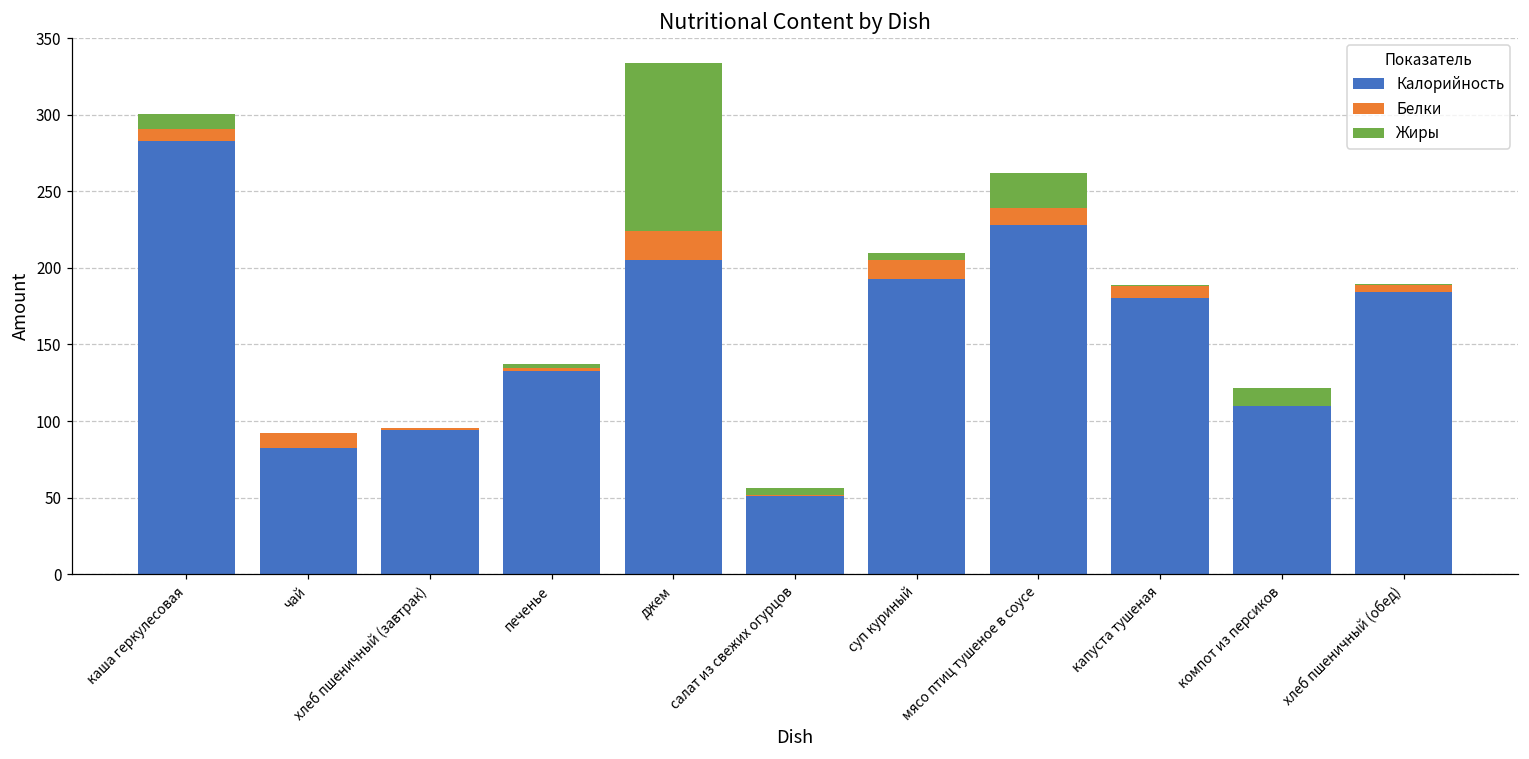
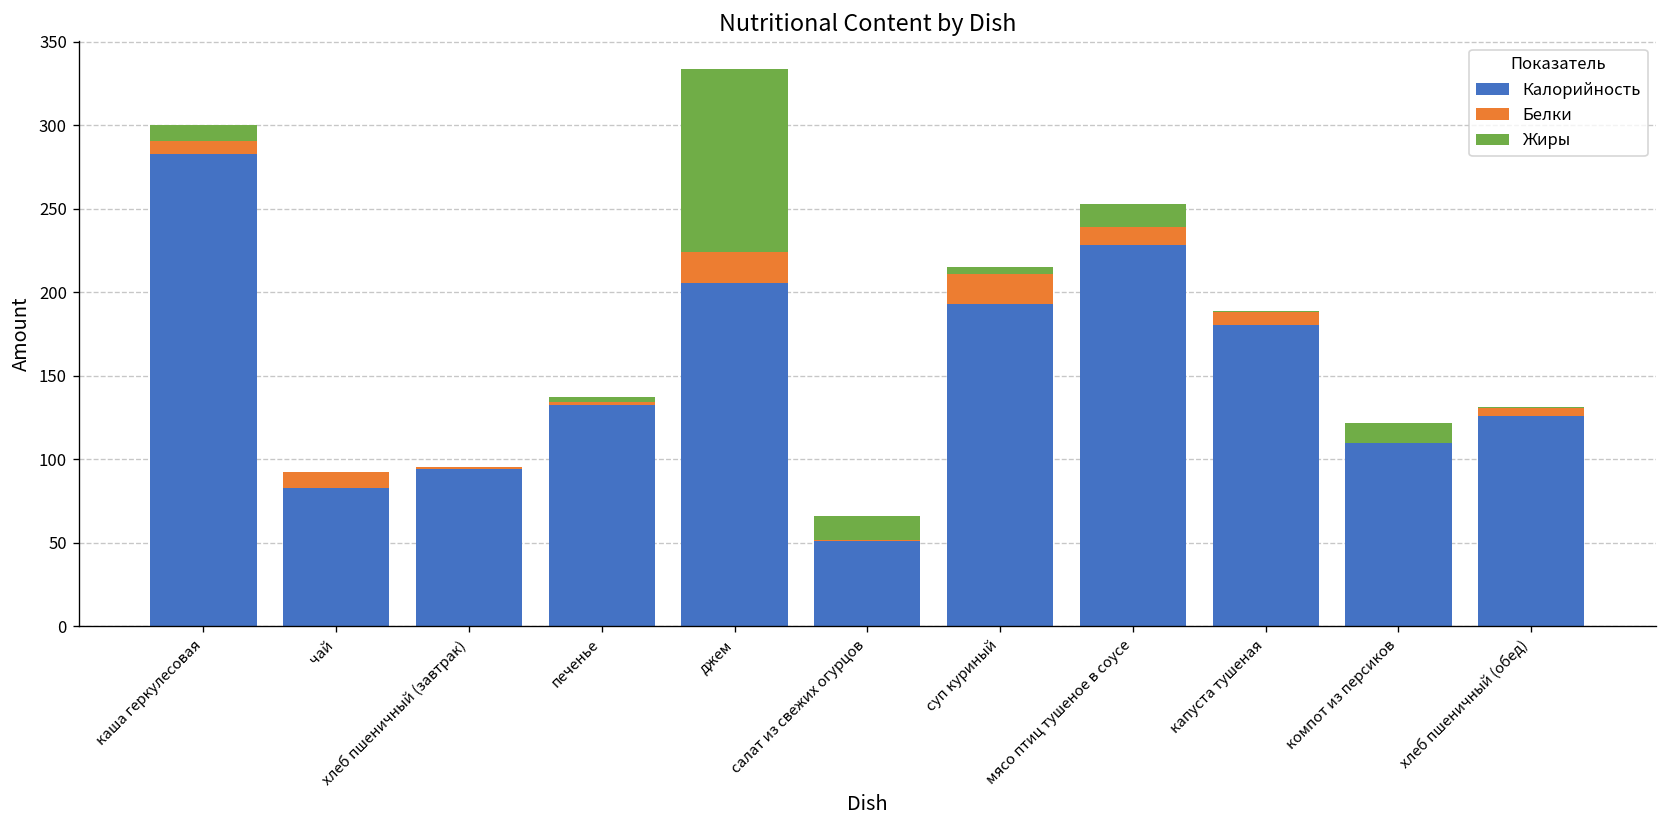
  {
    "Калорийность": {
      "каша геркулесовая": 283,
      "чай": 83,
      "хлеб пшеничный (завтрак)": 94,
      "печенье": 132,
      "джем": 205,
      "салат из свежих огурцов": 51,
      "суп куриный": 193,
      "мясо птиц тушеное в соусе": 228,
      "капуста тушеная": 181,
      "компот из персиков": 110,
-     "хлеб пшеничный (обед)": 185
+     "хлеб пшеничный (обед)": 126
    },
    "Белки": {
      "каша геркулесовая": 8,
      "чай": 10,
      "печенье": 2,
      "джем": 18,
-     "суп куриный": 13,
+     "суп куриный": 18,
      "мясо птиц тушеное в соусе": 11,
      "капуста тушеная": 8,
      "хлеб пшеничный (обед)": 4
    },
    "Жиры": {
      "каша геркулесовая": 9,
      "чай": 0,
      "печенье": 3,
      "джем": 110,
-     "салат из свежих огурцов": 4,
+     "салат из свежих огурцов": 14,
      "суп куриный": 4,
-     "мясо птиц тушеное в соусе": 23,
+     "мясо птиц тушеное в соусе": 14,
      "компот из персиков": 12
    }
  }
